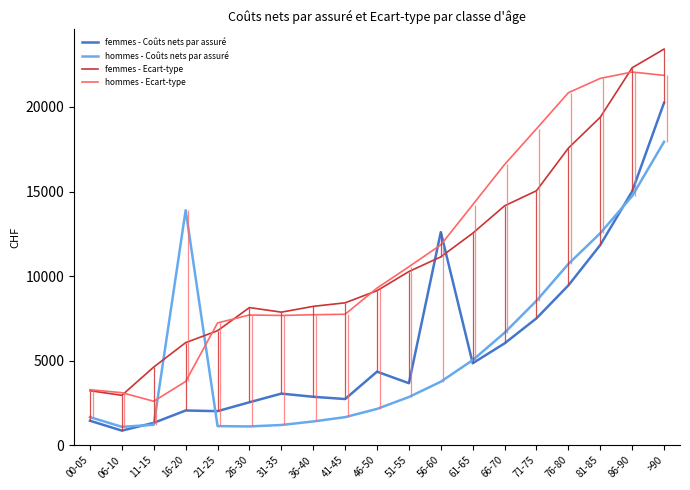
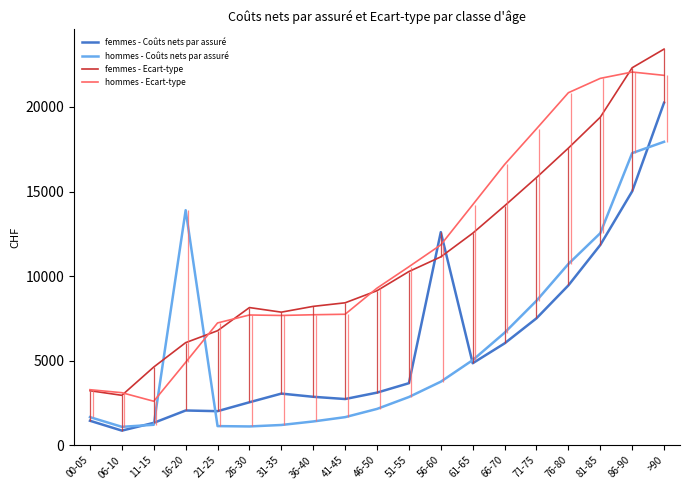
  {
    "femmes - Coûts nets par assuré": {
      "00-05": 1400,
      "06-10": 900,
      "16-20": 2100,
      "21-25": 2000,
      "26-30": 2500,
      "31-35": 3100,
      "36-40": 2900,
      "41-45": 2700,
-     "46-50": 4400,
+     "46-50": 3100,
      "51-55": 3700,
      "56-60": 12600,
      "61-65": 4800,
      "66-70": 6000,
      "71-75": 7500,
      "76-80": 9500,
      "81-85": 11800,
      "86-90": 15000,
      ">90": 20200
    },
    "hommes - Coûts nets par assuré": {
      "00-05": 1700,
      "06-10": 1100,
      "16-20": 13900,
      "21-25": 1100,
      "26-30": 1100,
      "31-35": 1200,
      "36-40": 1400,
      "41-45": 1700,
      "46-50": 2100,
      "51-55": 2900,
      "56-60": 3800,
      "61-65": 5000,
      "66-70": 6700,
      "71-75": 8500,
      "76-80": 10700,
      "81-85": 12500,
-     "86-90": 14700,
+     "86-90": 17300,
      ">90": 17900
    },
    "femmes - Ecart-type": {
      "06-10": 3000,
      "11-15": 4600,
      "16-20": 6100,
      "21-25": 6800,
      "26-30": 8100,
      "31-35": 7900,
      "36-40": 8200,
      "41-45": 8400,
      "46-50": 9100,
      "51-55": 10300,
      "56-60": 11100,
      "61-65": 12500,
      "66-70": 14200,
-     "71-75": 15000,
+     "71-75": 15800,
      "76-80": 17600,
      "81-85": 19400,
      "86-90": 22300,
      ">90": 23400
    },
    "hommes - Ecart-type": {
      "06-10": 3100,
      "11-15": 2600,
-     "16-20": 3800,
+     "16-20": 4900,
      "21-25": 7200,
      "26-30": 7700,
      "31-35": 7700,
      "36-40": 7700,
      "41-45": 7700,
      "46-50": 9300,
      "51-55": 10600,
      "56-60": 11800,
      "61-65": 14200,
      "66-70": 16600,
      "71-75": 18700,
      "76-80": 20800,
      "81-85": 21700,
      "86-90": 22100,
      ">90": 21900
    }
  }
